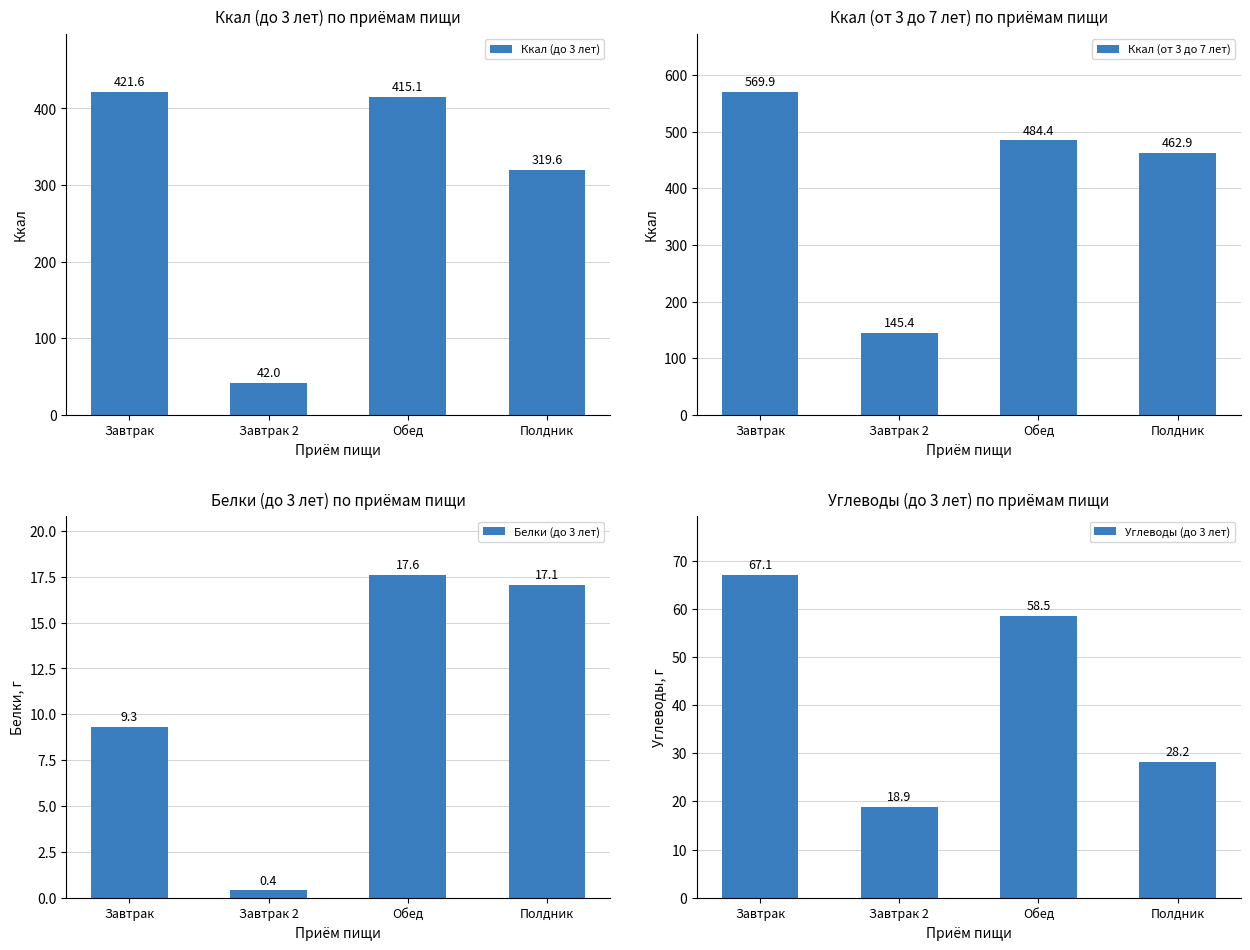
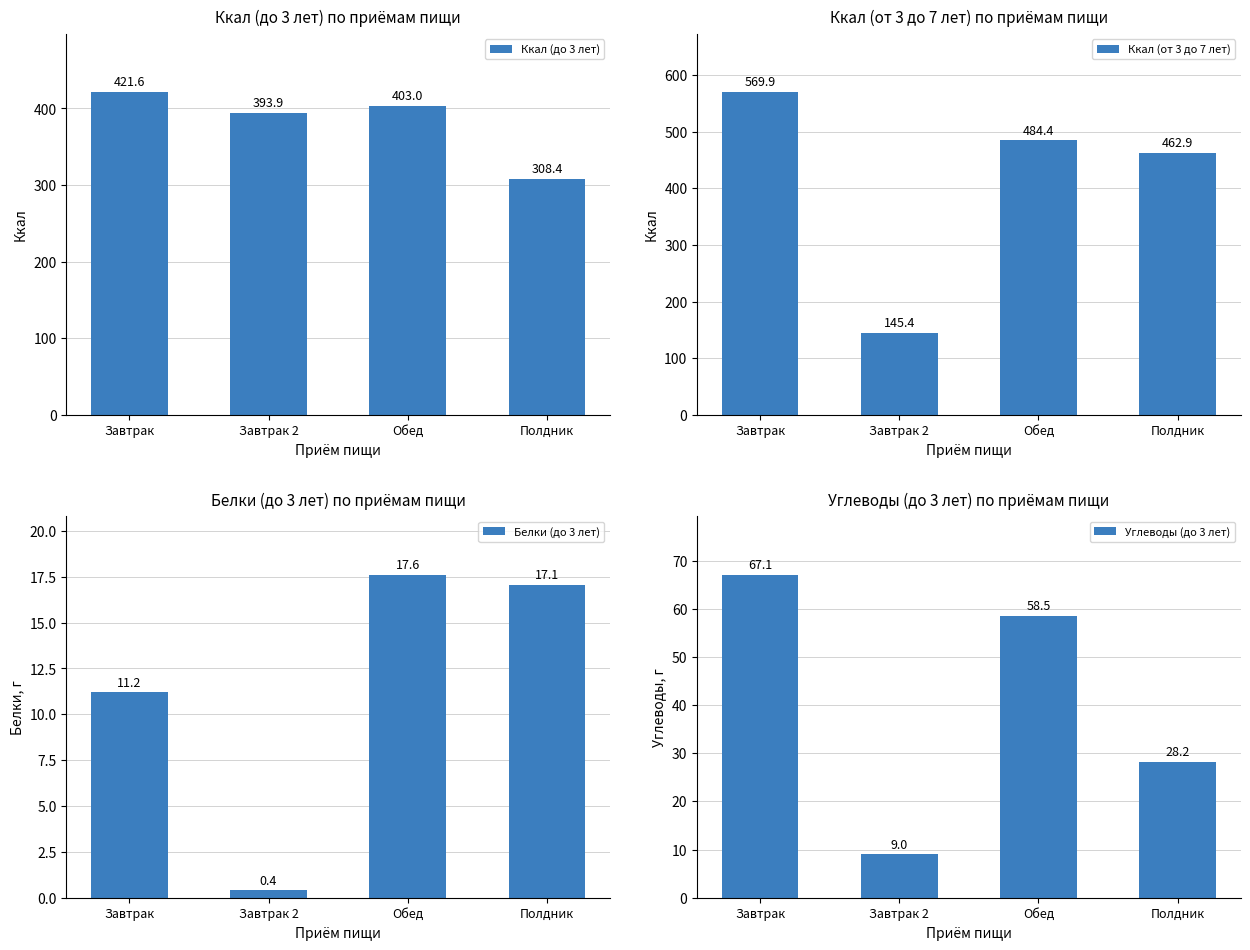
  {
    "Ккал (до 3 лет) по приёмам пищи": {
      "Завтрак": 421.6,
-     "Завтрак 2": 42.0,
-     "Обед": 415.1,
-     "Полдник": 319.6
+     "Завтрак 2": 393.9,
+     "Обед": 403.0,
+     "Полдник": 308.4
    },
    "Ккал (от 3 до 7 лет) по приёмам пищи": {
      "Завтрак": 569.9,
      "Завтрак 2": 145.4,
      "Обед": 484.4,
      "Полдник": 462.9
    },
    "Белки (до 3 лет) по приёмам пищи": {
-     "Завтрак": 9.3,
+     "Завтрак": 11.2,
      "Завтрак 2": 0.4,
      "Обед": 17.6,
      "Полдник": 17.1
    },
    "Углеводы (до 3 лет) по приёмам пищи": {
      "Завтрак": 67.1,
-     "Завтрак 2": 18.9,
+     "Завтрак 2": 9.0,
      "Обед": 58.5,
      "Полдник": 28.2
    }
  }
